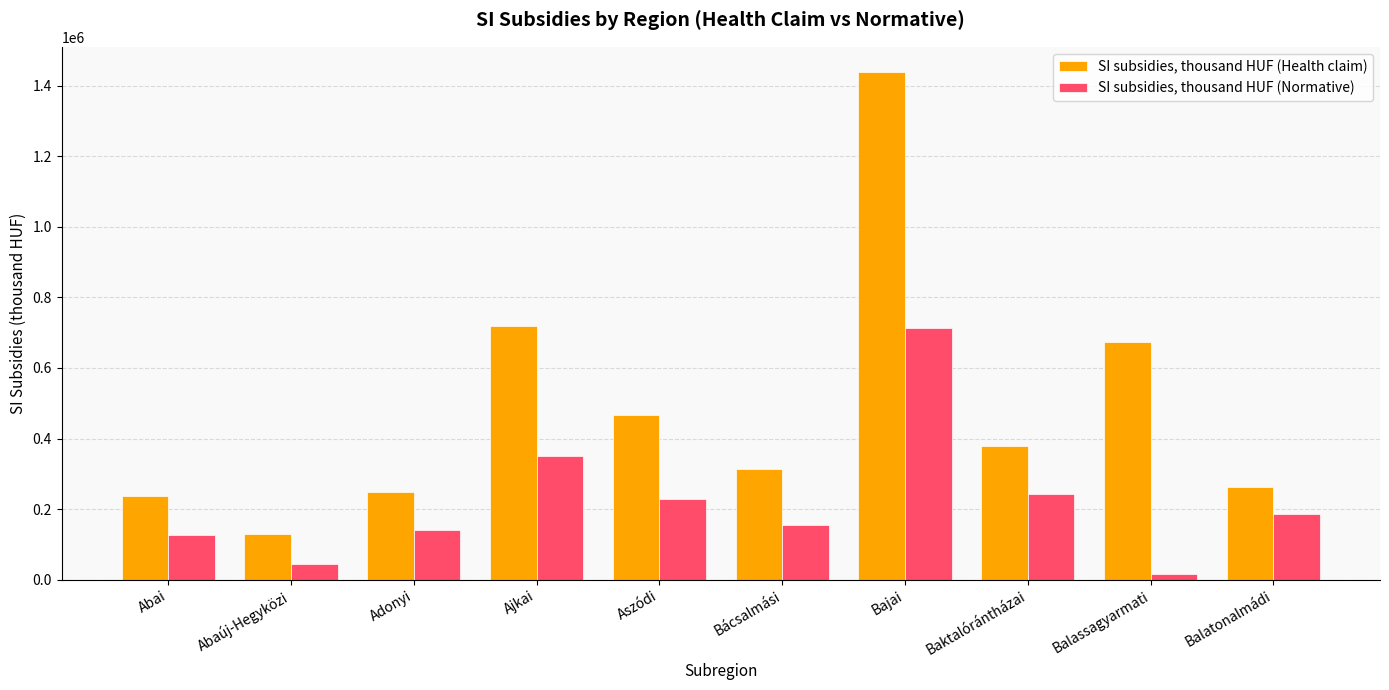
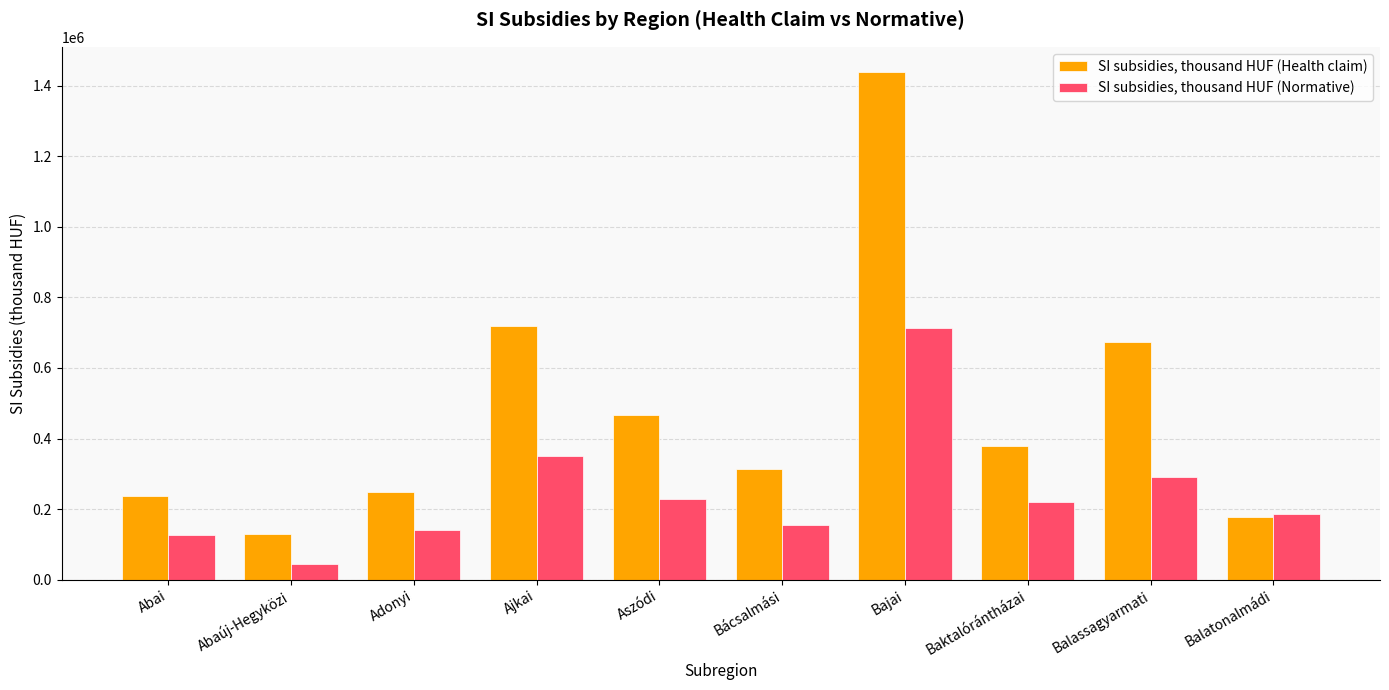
  {
    "SI subsidies, thousand HUF (Health claim)": {
      "Abai": 240000,
      "Abaúj-Hegyközi": 130000,
      "Adonyi": 250000,
      "Ajkai": 720000,
      "Aszódi": 470000,
      "Bácsalmási": 320000,
      "Bajai": 1440000,
      "Baktalórántházai": 380000,
      "Balassagyarmati": 670000,
-     "Balatonalmádi": 260000
+     "Balatonalmádi": 180000
    },
    "SI subsidies, thousand HUF (Normative)": {
      "Abai": 130000,
      "Abaúj-Hegyközi": 50000,
      "Adonyi": 140000,
      "Ajkai": 350000,
      "Aszódi": 230000,
      "Bácsalmási": 150000,
      "Bajai": 710000,
-     "Baktalórántházai": 240000,
-     "Balassagyarmati": 20000,
+     "Baktalórántházai": 220000,
+     "Balassagyarmati": 290000,
      "Balatonalmádi": 190000
    }
  }
